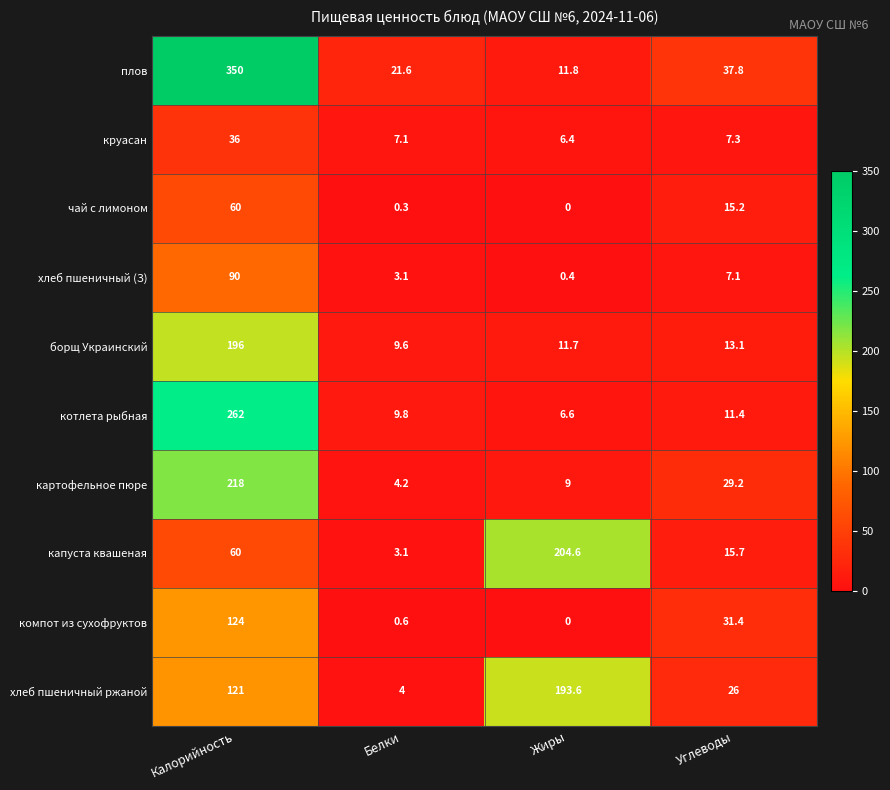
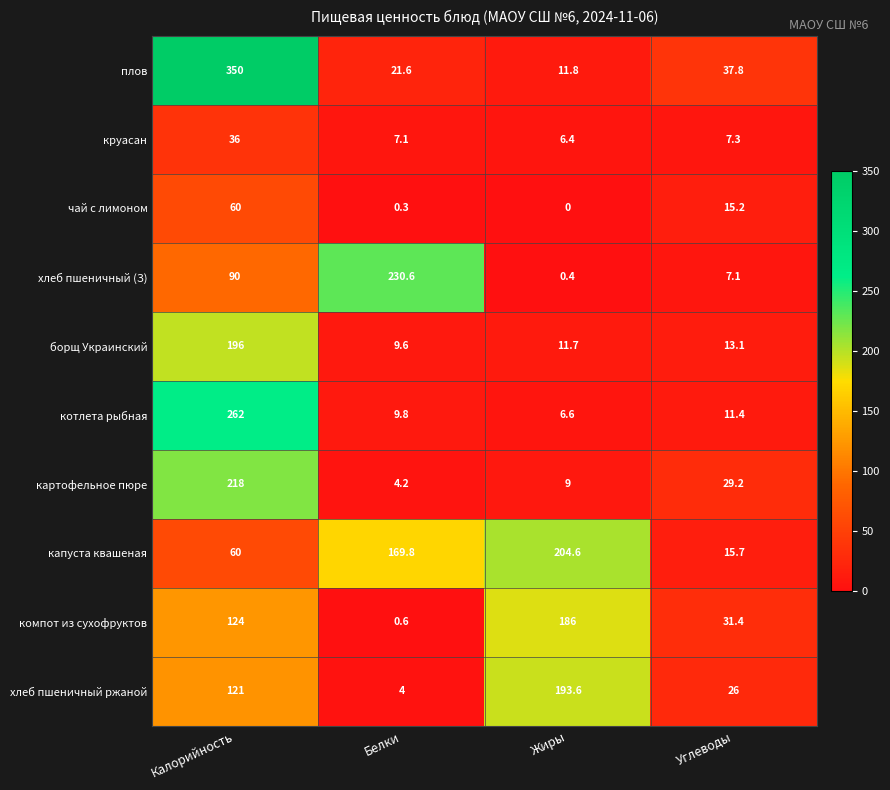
  {
    "плов": {
      "Калорийность": 350,
      "Белки": 21.6,
      "Жиры": 11.8,
      "Углеводы": 37.8
    },
    "круасан": {
      "Калорийность": 36,
      "Белки": 7.1,
      "Жиры": 6.4,
      "Углеводы": 7.3
    },
    "чай с лимоном": {
      "Калорийность": 60,
      "Белки": 0.3,
      "Жиры": 0,
      "Углеводы": 15.2
    },
    "хлеб пшеничный (З)": {
      "Калорийность": 90,
-     "Белки": 3.1,
+     "Белки": 230.6,
      "Жиры": 0.4,
      "Углеводы": 7.1
    },
    "борщ Украинский": {
      "Калорийность": 196,
      "Белки": 9.6,
      "Жиры": 11.7,
      "Углеводы": 13.1
    },
    "котлета рыбная": {
      "Калорийность": 262,
      "Белки": 9.8,
      "Жиры": 6.6,
      "Углеводы": 11.4
    },
    "картофельное пюре": {
      "Калорийность": 218,
      "Белки": 4.2,
      "Жиры": 9,
      "Углеводы": 29.2
    },
    "капуста квашеная": {
      "Калорийность": 60,
-     "Белки": 3.1,
+     "Белки": 169.8,
      "Жиры": 204.6,
      "Углеводы": 15.7
    },
    "компот из сухофруктов": {
      "Калорийность": 124,
      "Белки": 0.6,
-     "Жиры": 0,
+     "Жиры": 186,
      "Углеводы": 31.4
    },
    "хлеб пшеничный ржаной": {
      "Калорийность": 121,
      "Белки": 4,
      "Жиры": 193.6,
      "Углеводы": 26
    }
  }
